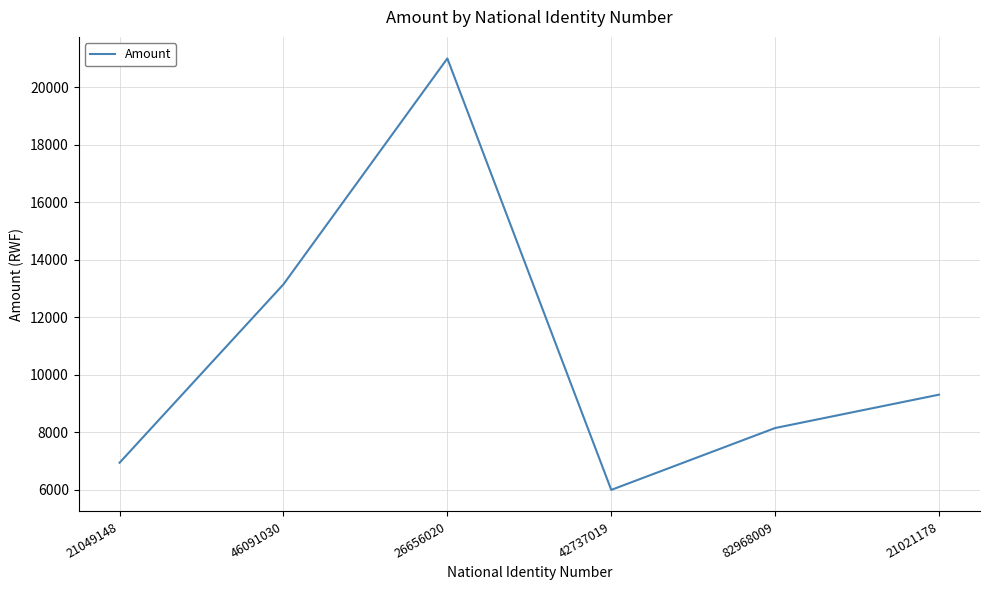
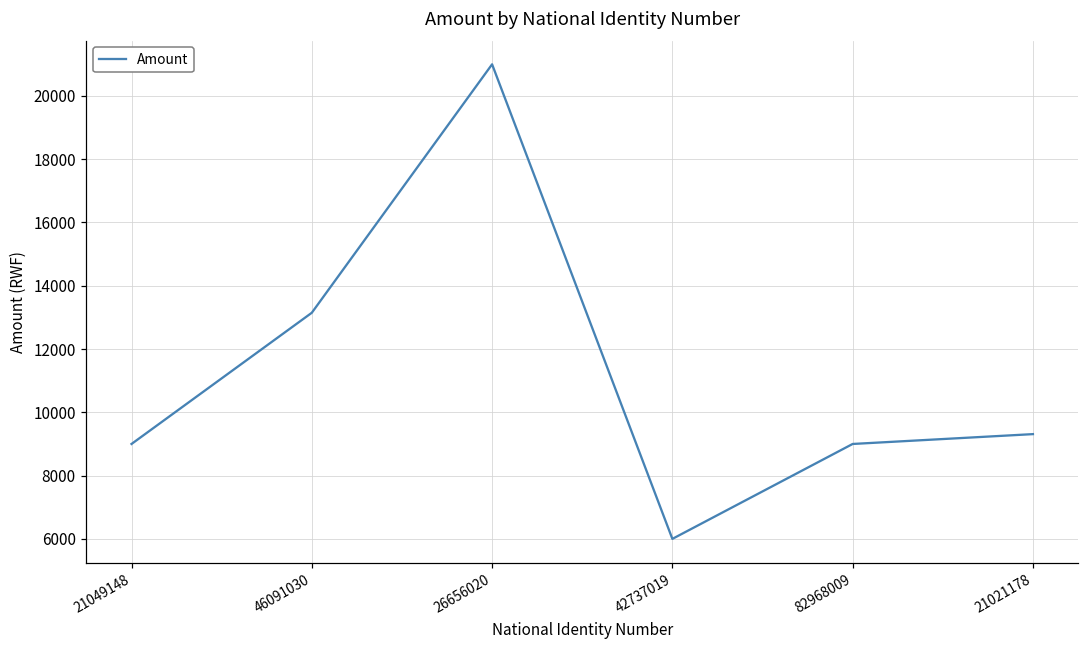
  {
-   "21049148": 6900,
+   "21049148": 9000,
    "46091030": 13100,
    "26656020": 21000,
    "42737019": 6000,
-   "82968009": 8200,
+   "82968009": 9000,
    "21021178": 9300
  }
